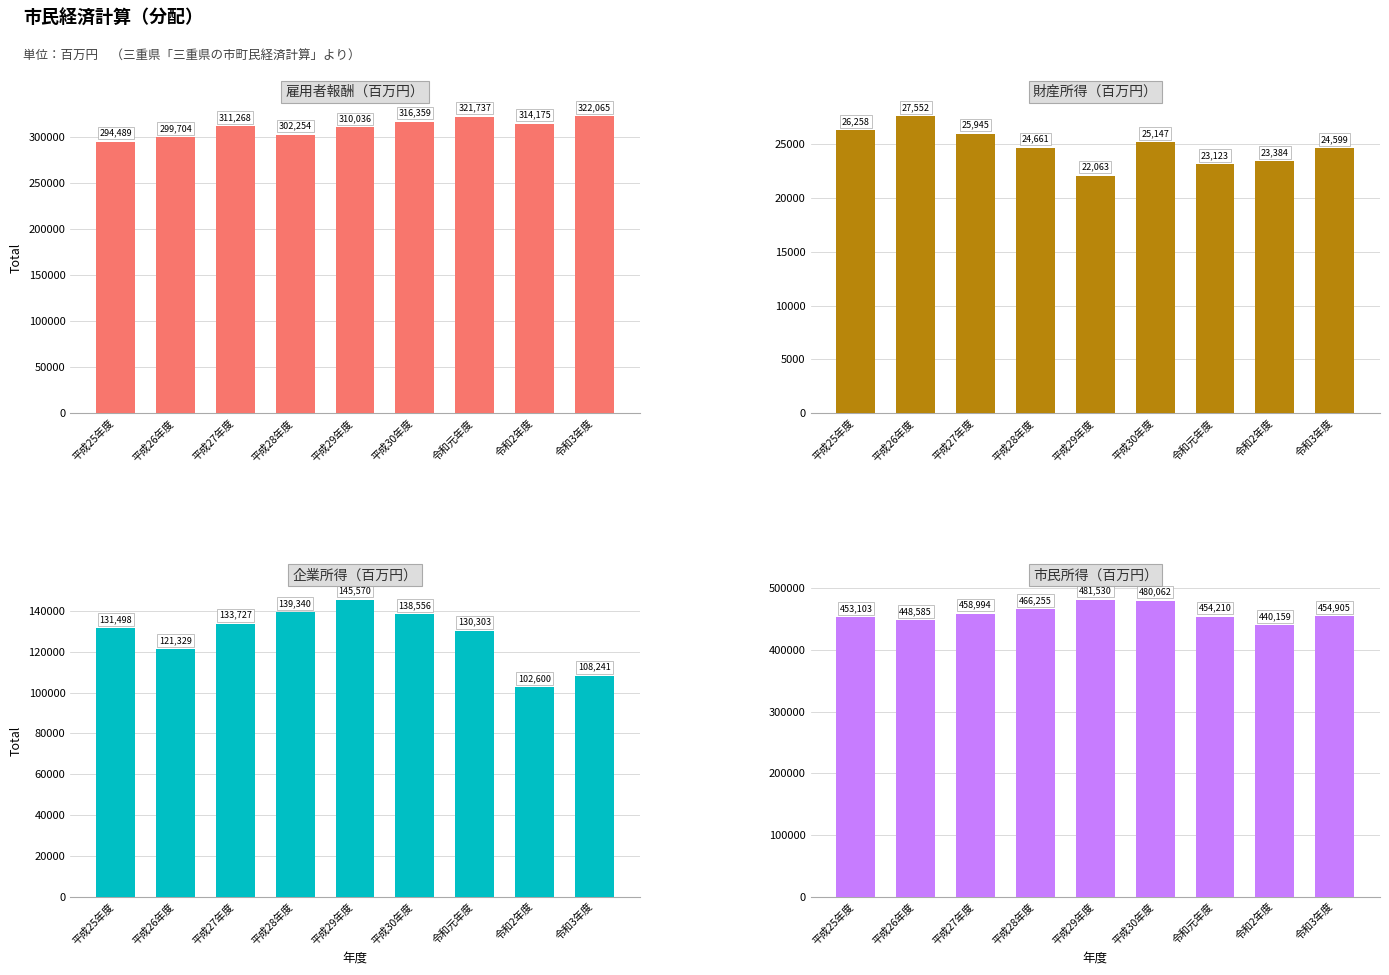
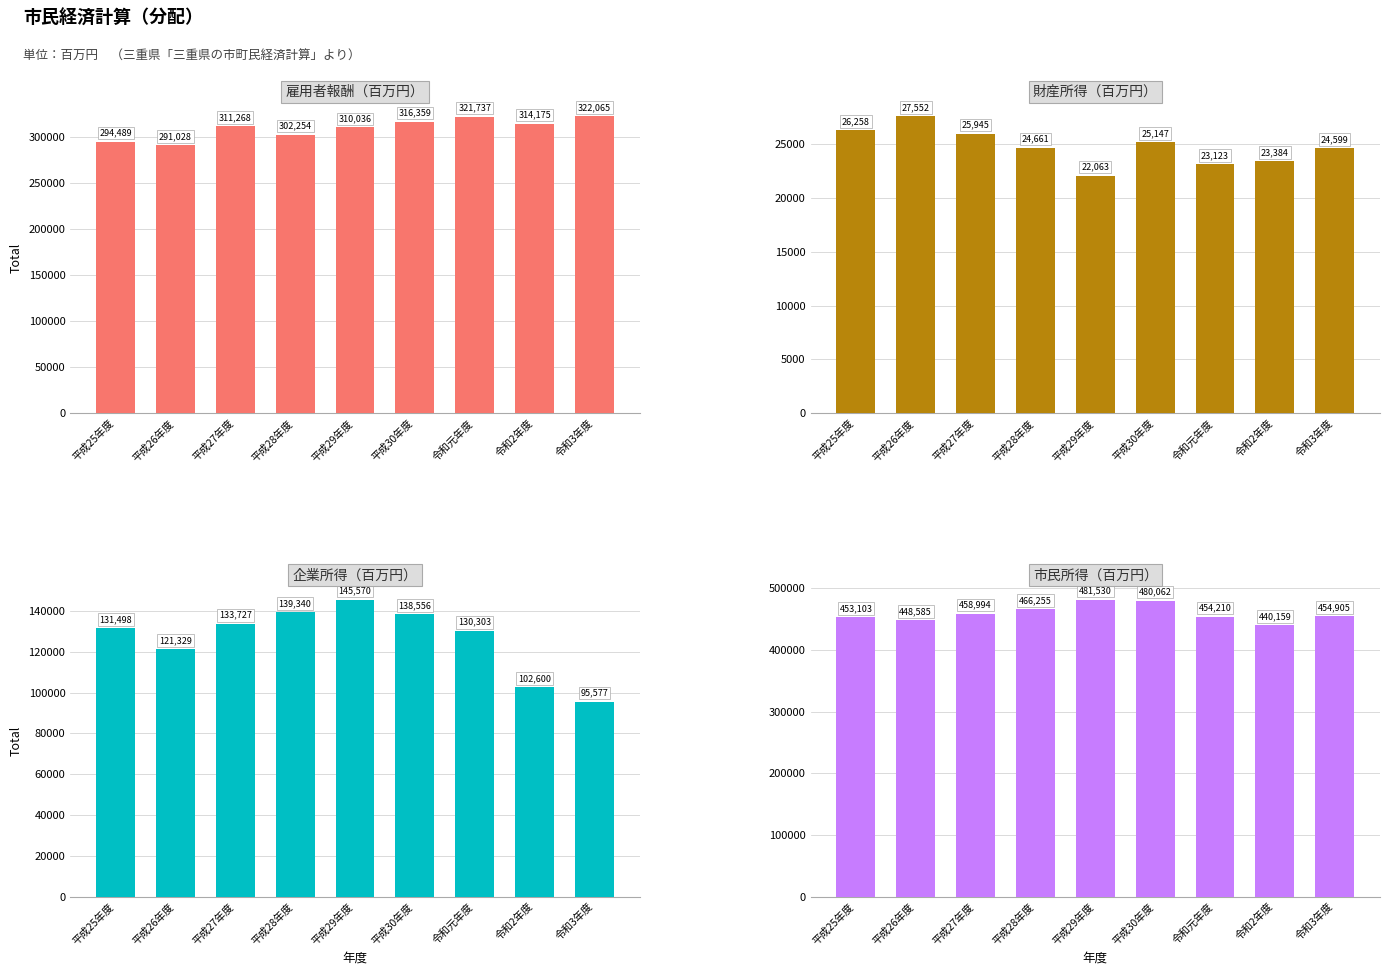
  {
    "雇用者報酬（百万円）": {
-     "平成26年度": "299,704"
+     "平成26年度": "291,028"
    },
    "企業所得（百万円）": {
-     "令和3年度": "108,241"
+     "令和3年度": "95,577"
    }
  }
